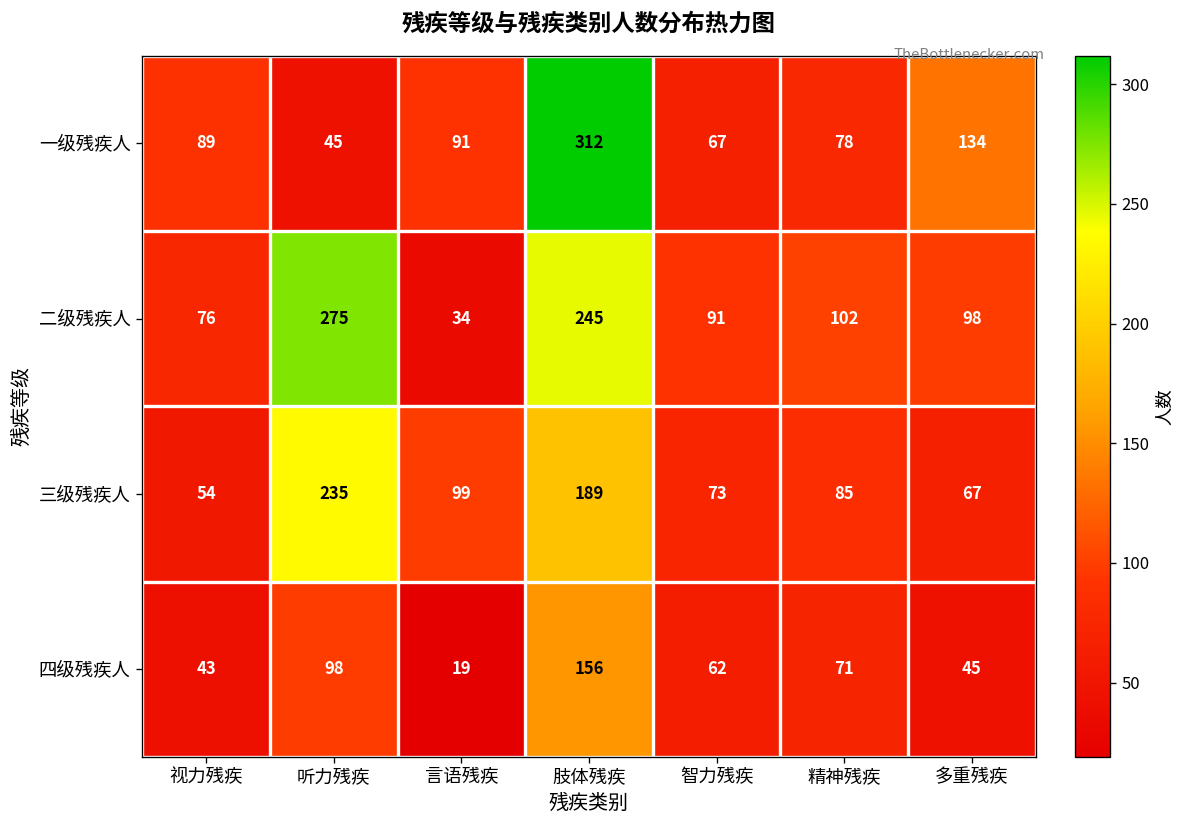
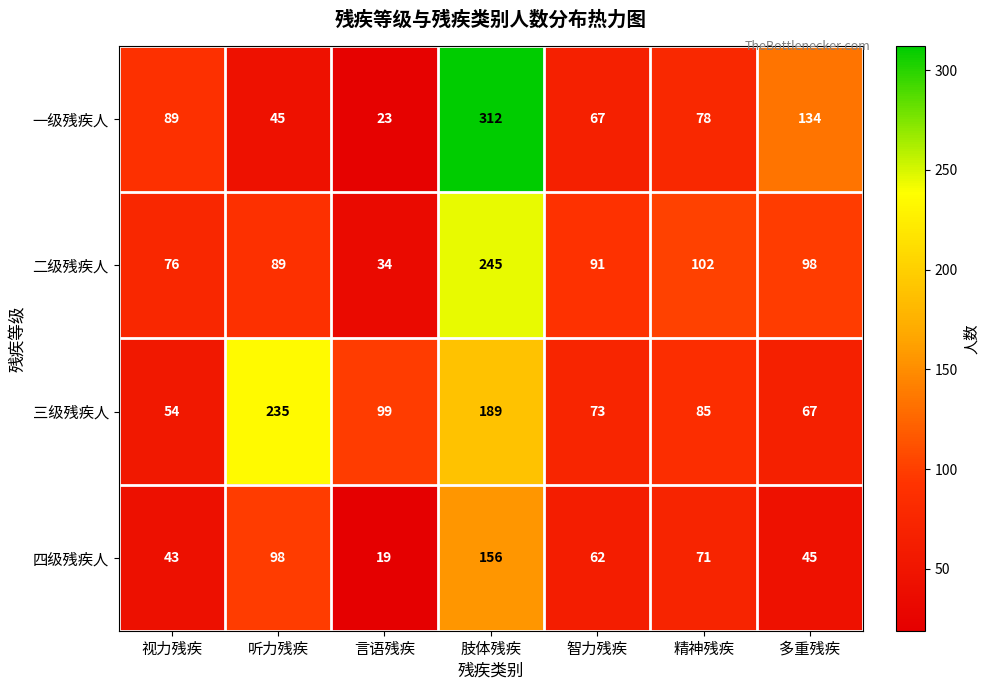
  {
    "一级残疾人": {
      "视力残疾": 89,
      "听力残疾": 45,
-     "言语残疾": 91,
+     "言语残疾": 23,
      "肢体残疾": 312,
      "智力残疾": 67,
      "精神残疾": 78
    },
    "二级残疾人": {
      "视力残疾": 76,
-     "听力残疾": 275,
+     "听力残疾": 89,
      "言语残疾": 34,
      "肢体残疾": 245,
      "智力残疾": 91,
      "精神残疾": 102,
      "多重残疾": 98
    },
    "三级残疾人": {
      "视力残疾": 54,
      "听力残疾": 235,
      "言语残疾": 99,
      "肢体残疾": 189,
      "智力残疾": 73,
      "精神残疾": 85,
      "多重残疾": 67
    },
    "四级残疾人": {
      "视力残疾": 43,
      "听力残疾": 98,
      "言语残疾": 19,
      "肢体残疾": 156,
      "智力残疾": 62,
      "精神残疾": 71,
      "多重残疾": 45
    }
  }
